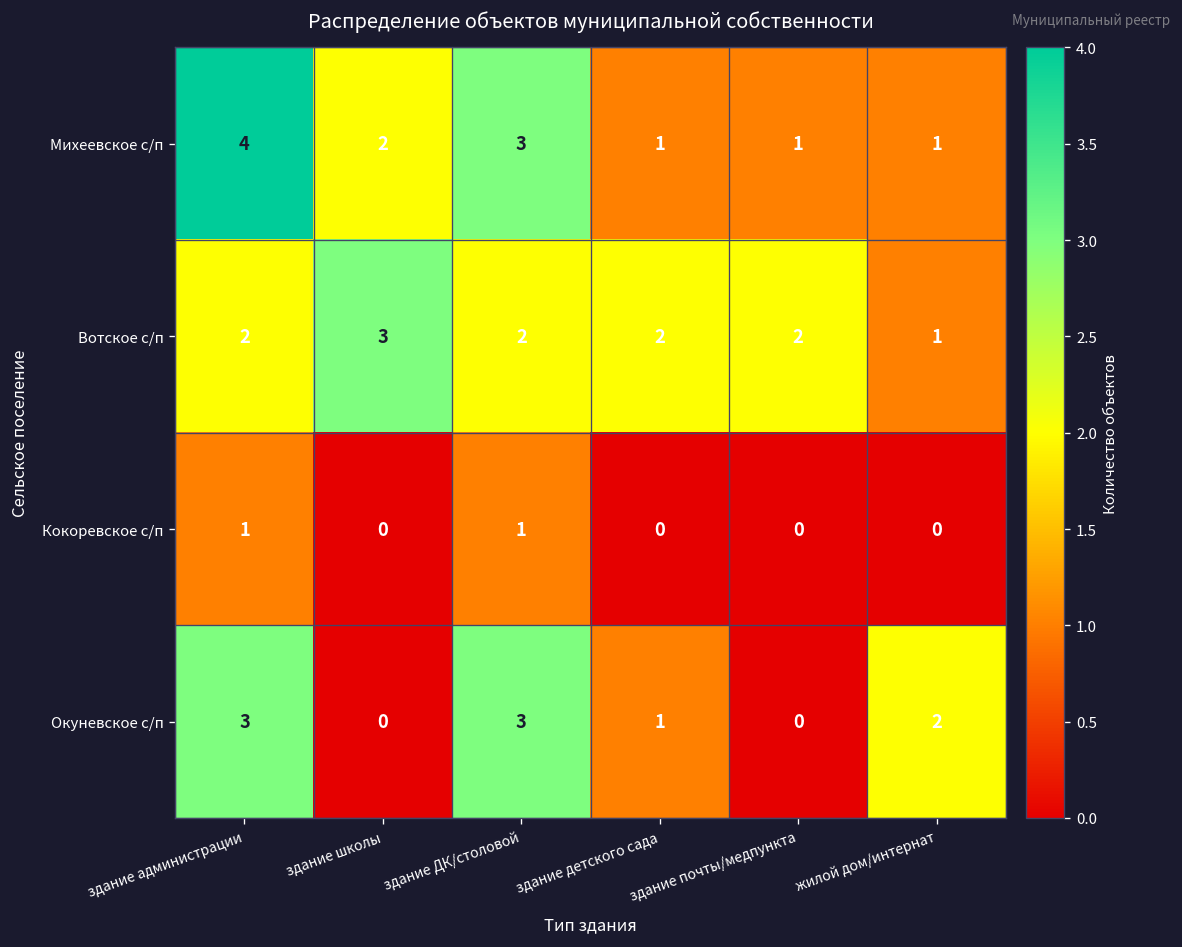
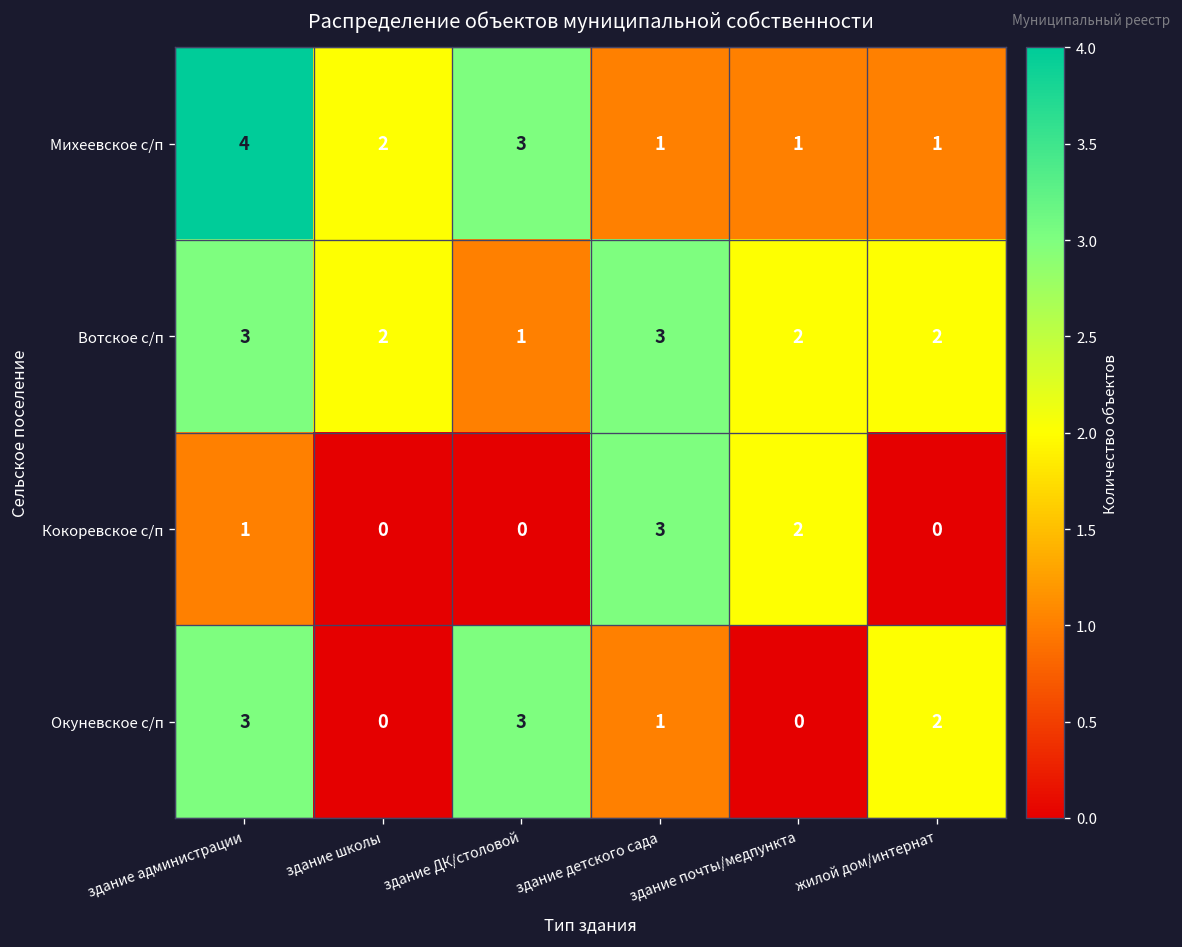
  {
    "Михеевское с/п": {
      "здание администрации": 4,
      "здание школы": 2,
      "здание ДК/столовой": 3,
      "здание детского сада": 1,
      "здание почты/медпункта": 1,
      "жилой дом/интернат": 1
    },
    "Вотское с/п": {
-     "здание администрации": 2,
-     "здание школы": 3,
-     "здание ДК/столовой": 2,
-     "здание детского сада": 2,
+     "здание администрации": 3,
+     "здание школы": 2,
+     "здание ДК/столовой": 1,
+     "здание детского сада": 3,
      "здание почты/медпункта": 2,
-     "жилой дом/интернат": 1
+     "жилой дом/интернат": 2
    },
    "Кокоревское с/п": {
      "здание администрации": 1,
      "здание школы": 0,
-     "здание ДК/столовой": 1,
-     "здание детского сада": 0,
-     "здание почты/медпункта": 0,
+     "здание ДК/столовой": 0,
+     "здание детского сада": 3,
+     "здание почты/медпункта": 2,
      "жилой дом/интернат": 0
    },
    "Окуневское с/п": {
      "здание администрации": 3,
      "здание школы": 0,
      "здание ДК/столовой": 3,
      "здание детского сада": 1,
      "здание почты/медпункта": 0,
      "жилой дом/интернат": 2
    }
  }
